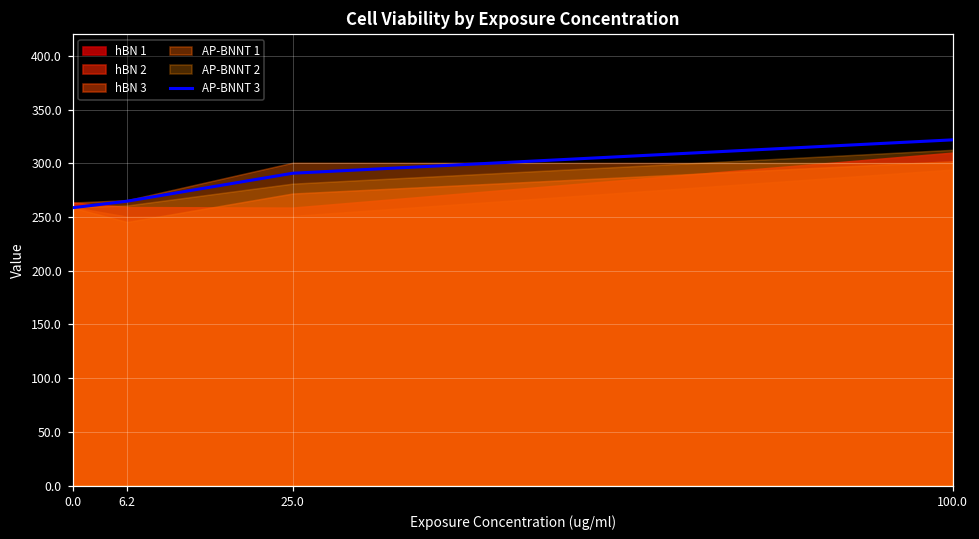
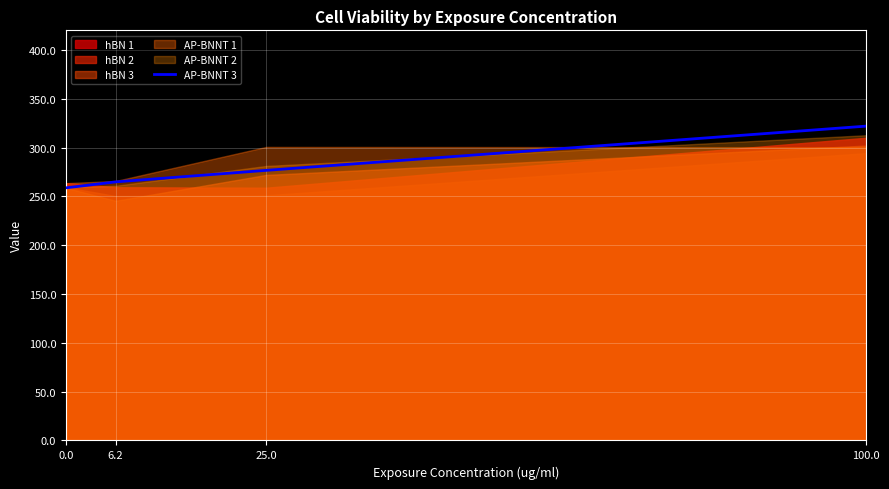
  {
    "AP-BNNT 3": {
-     "25.0": 290,
+     "25.0": 280,
      "100.0": 320
    }
  }
